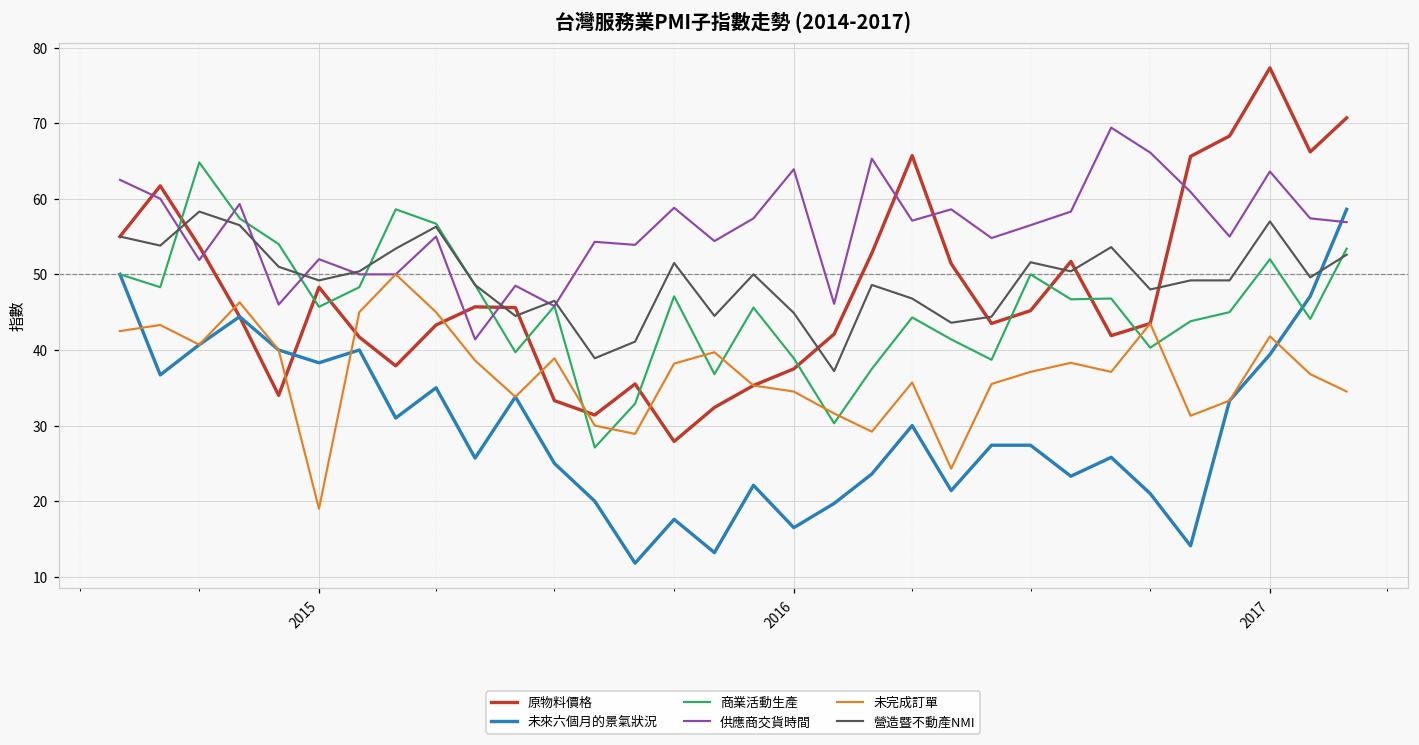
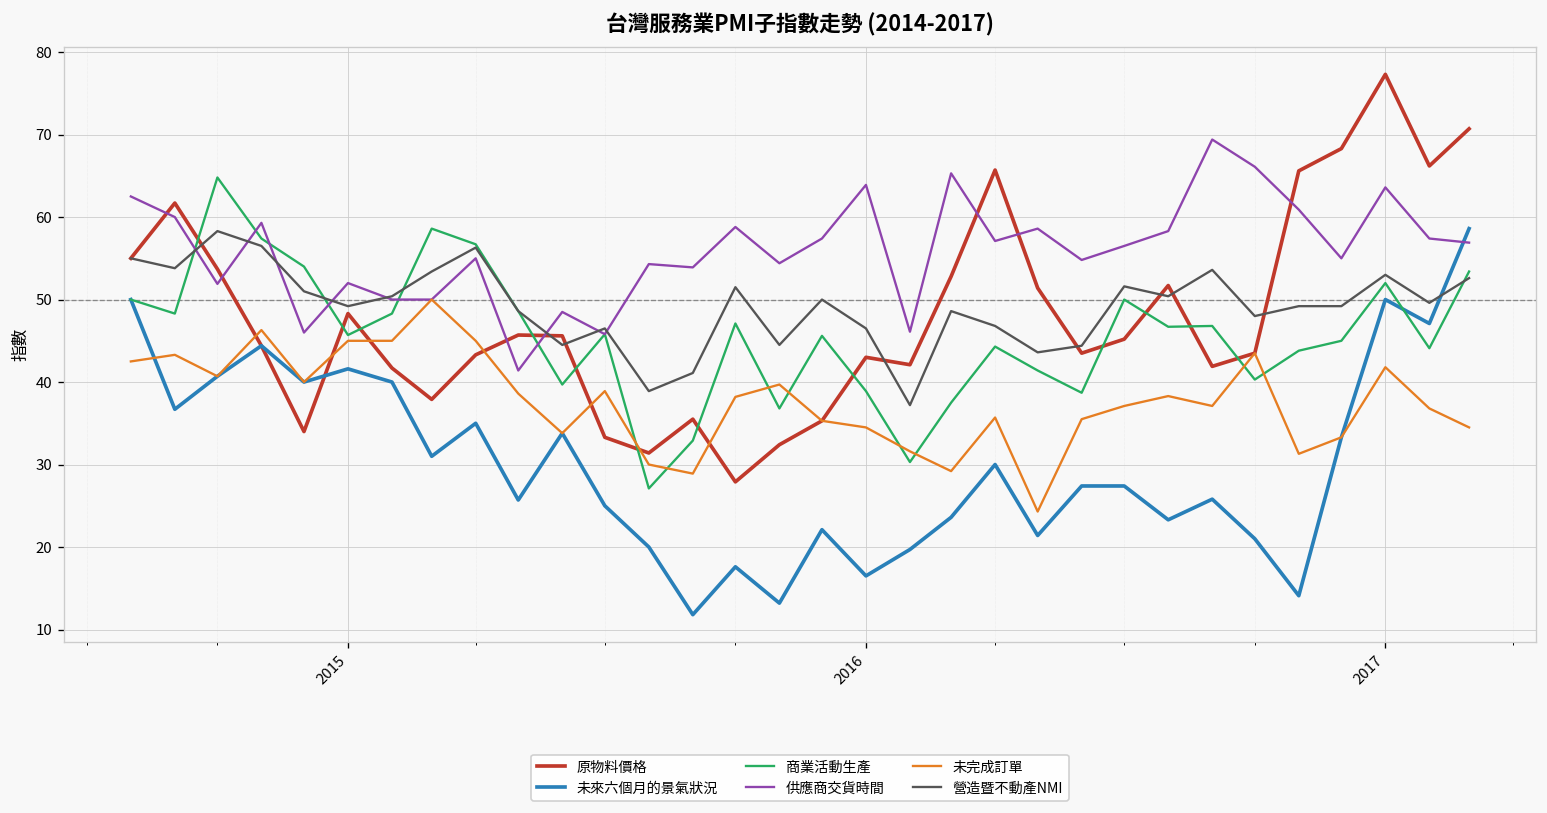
  {
    "原物料價格": {
      "2015": 48,
-     "2016": 38,
+     "2016": 43,
      "2017": 77
    },
    "未來六個月的景氣狀況": {
-     "2015": 38,
+     "2015": 42,
      "2016": 17,
-     "2017": 39
+     "2017": 50
    },
    "商業活動生產": {
      "2015": 46,
      "2016": 39,
      "2017": 52
    },
    "供應商交貨時間": {
      "2015": 52,
      "2016": 64,
      "2017": 64
    },
    "未完成訂單": {
-     "2015": 19,
+     "2015": 45,
      "2016": 35,
      "2017": 42
    },
    "營造暨不動產NMI": {
      "2015": 49,
-     "2016": 45,
-     "2017": 57
+     "2016": 47,
+     "2017": 53
    }
  }
